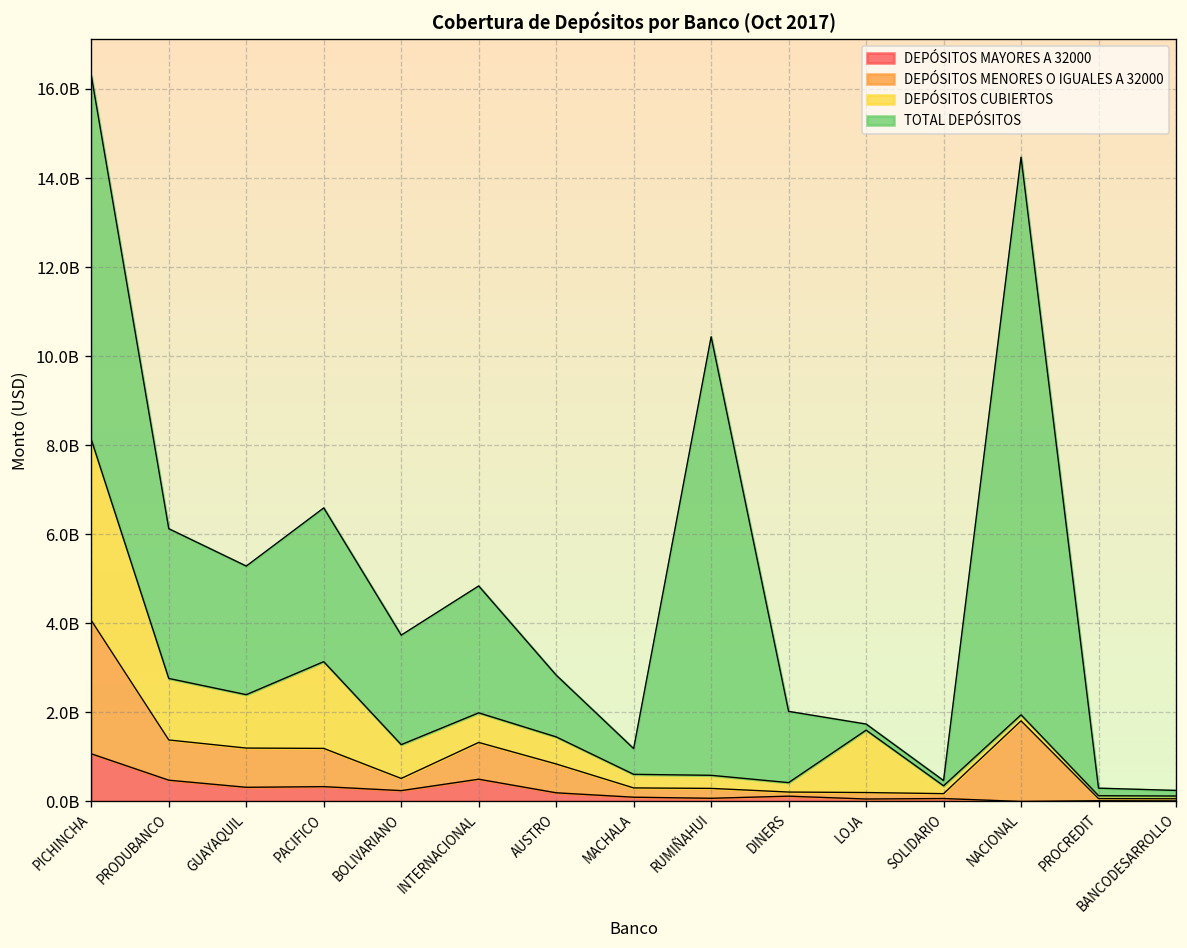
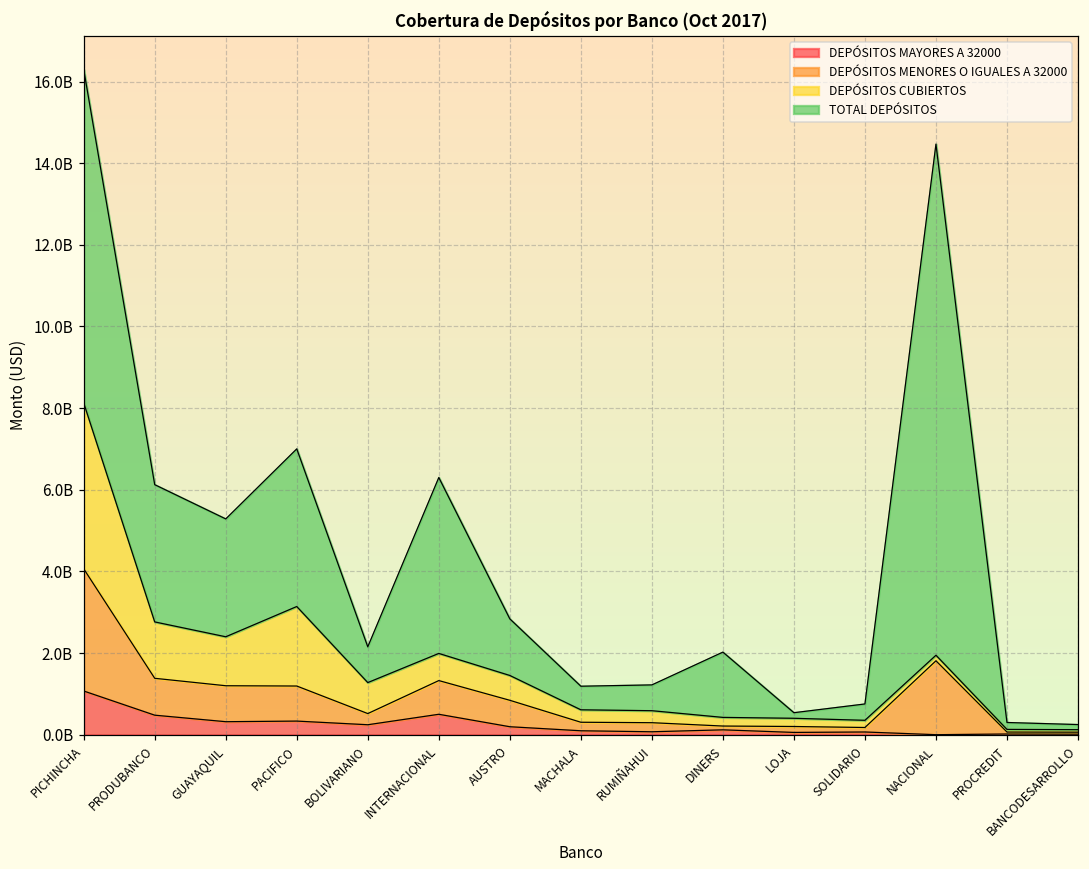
  {
    "DEPÓSITOS MAYORES A 32000": {
      "PICHINCHA": 1100000000,
      "PRODUBANCO": 500000000,
      "GUAYAQUIL": 300000000,
      "PACIFICO": 300000000,
      "BOLIVARIANO": 200000000,
      "INTERNACIONAL": 500000000,
      "AUSTRO": 200000000,
      "MACHALA": 100000000,
      "RUMIÑAHUI": 100000000,
      "DINERS": 100000000,
      "LOJA": 100000000,
      "SOLIDARIO": 100000000,
      "NACIONAL": 0
    },
    "DEPÓSITOS MENORES O IGUALES A 32000": {
      "PICHINCHA": 3000000000,
      "PRODUBANCO": 900000000,
      "GUAYAQUIL": 900000000,
      "PACIFICO": 900000000,
      "BOLIVARIANO": 300000000,
      "INTERNACIONAL": 800000000,
      "AUSTRO": 600000000,
      "MACHALA": 200000000,
      "RUMIÑAHUI": 200000000,
      "DINERS": 100000000,
      "LOJA": 100000000,
      "SOLIDARIO": 100000000,
      "NACIONAL": 1800000000
    },
    "DEPÓSITOS CUBIERTOS": {
      "PICHINCHA": 4100000000,
      "PRODUBANCO": 1400000000,
      "GUAYAQUIL": 1200000000,
      "PACIFICO": 1900000000,
      "BOLIVARIANO": 800000000,
      "INTERNACIONAL": 700000000,
      "AUSTRO": 600000000,
      "MACHALA": 300000000,
      "RUMIÑAHUI": 300000000,
      "DINERS": 200000000,
-     "LOJA": 1400000000,
+     "LOJA": 200000000,
      "SOLIDARIO": 200000000,
      "NACIONAL": 100000000
    },
    "TOTAL DEPÓSITOS": {
      "PICHINCHA": 8200000000,
      "PRODUBANCO": 3400000000,
      "GUAYAQUIL": 2900000000,
-     "PACIFICO": 3500000000,
-     "BOLIVARIANO": 2500000000,
-     "INTERNACIONAL": 2800000000,
+     "PACIFICO": 3900000000,
+     "BOLIVARIANO": 900000000,
+     "INTERNACIONAL": 4300000000,
      "AUSTRO": 1400000000,
      "MACHALA": 600000000,
-     "RUMIÑAHUI": 9800000000,
+     "RUMIÑAHUI": 600000000,
      "DINERS": 1600000000,
      "LOJA": 100000000,
-     "SOLIDARIO": 100000000,
+     "SOLIDARIO": 400000000,
      "NACIONAL": 12500000000,
      "PROCREDIT": 200000000,
      "BANCODESARROLLO": 100000000
    }
  }
